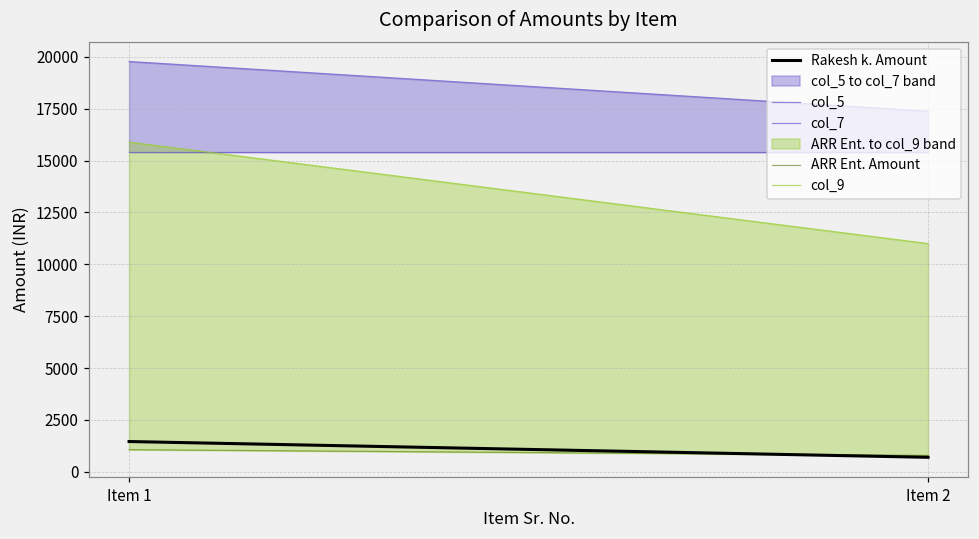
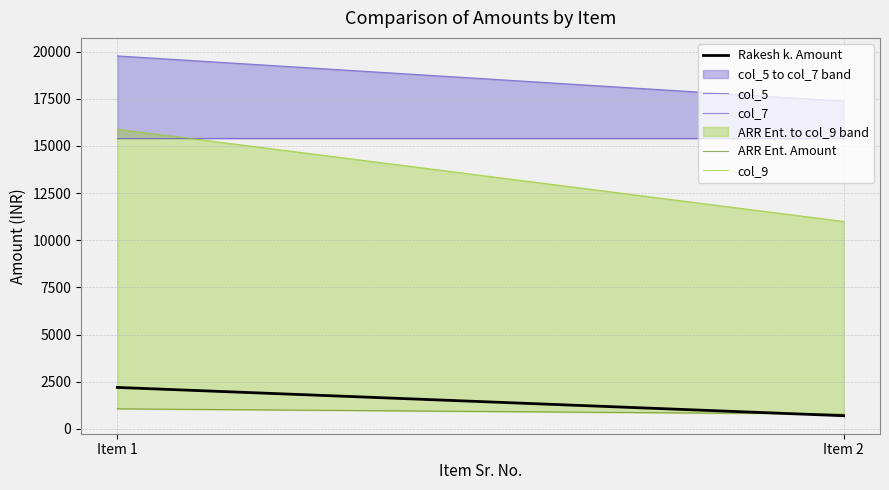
  {
    "Rakesh k. Amount": {
-     "Item 1": 1500
+     "Item 1": 2200
    },
    "ARR Ent. Amount": {
      "Item 1": 1100
    },
    "ARR Ent. to col_9 band": {
      "Item 1": 15900,
      "Item 2": 11000
    }
  }
